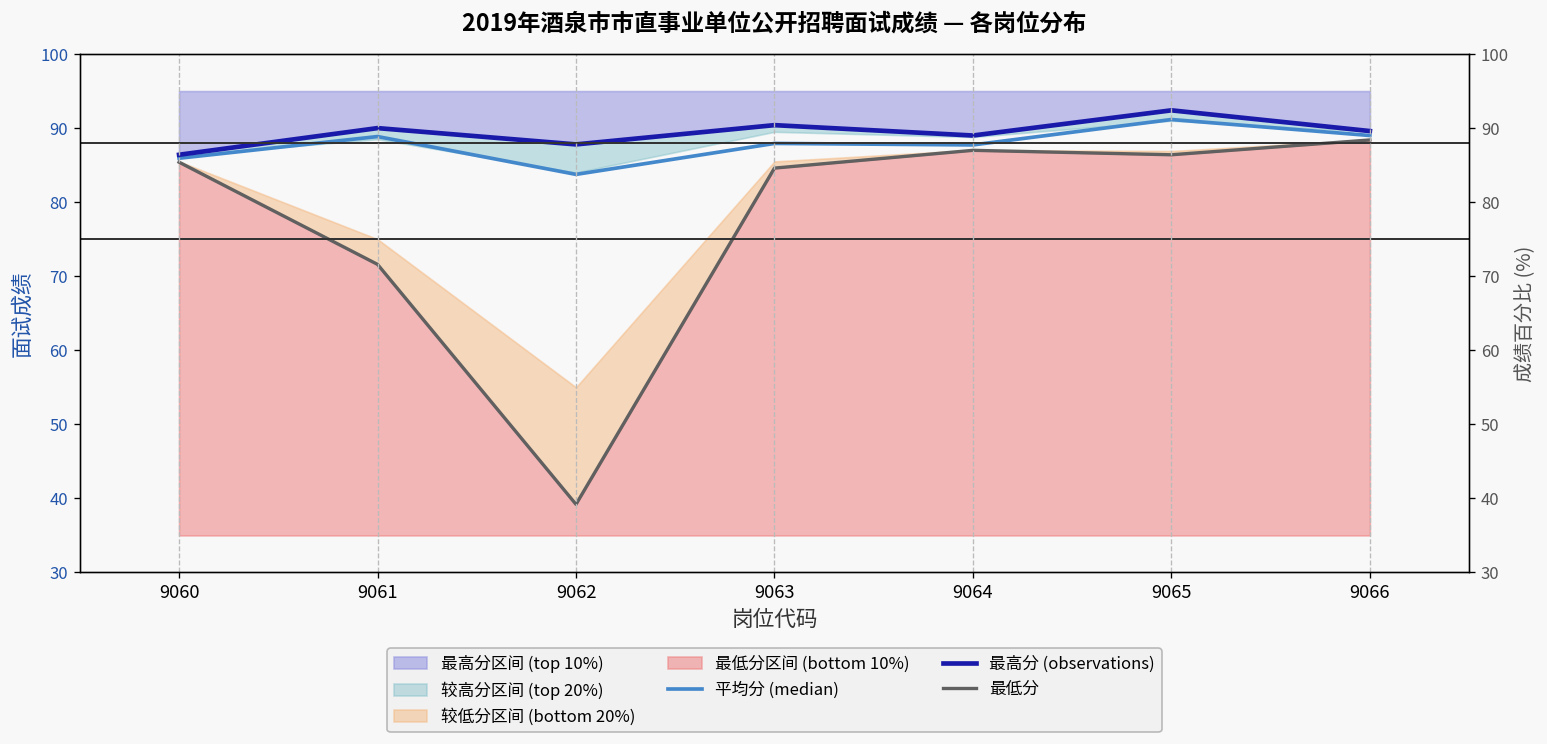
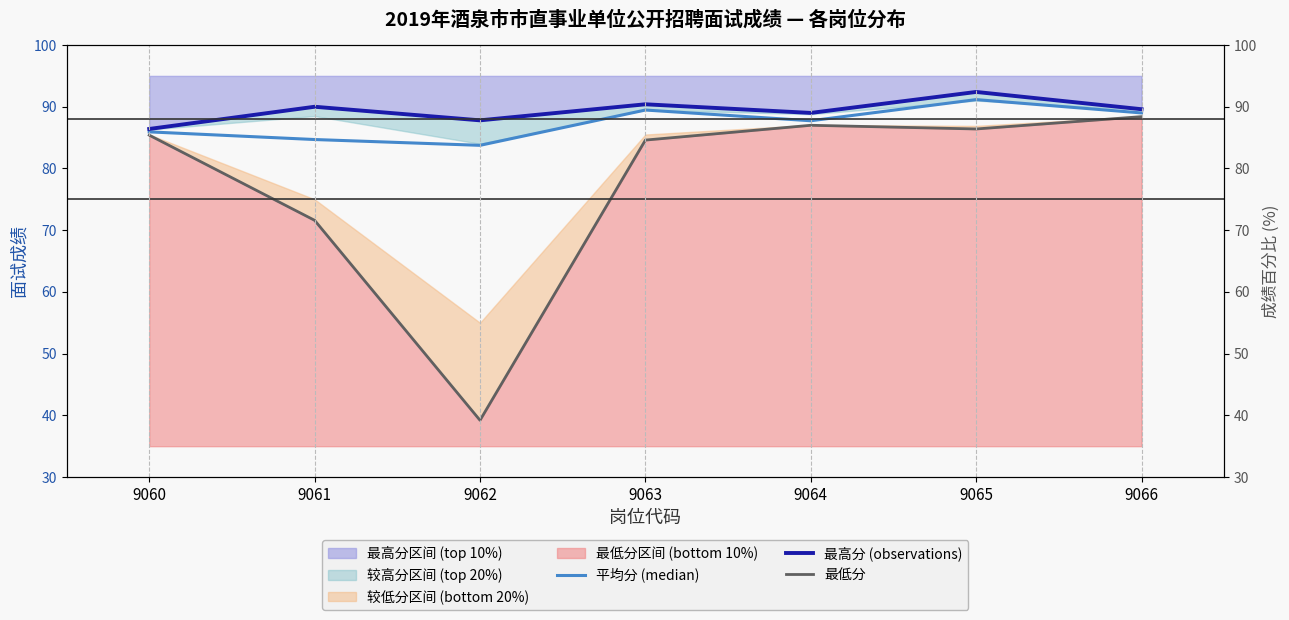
  {
    "平均分 (median)": {
      "9060": 86,
-     "9061": 89,
+     "9061": 85,
      "9062": 84,
-     "9063": 88,
+     "9063": 89,
      "9064": 88,
      "9065": 91,
      "9066": 89
    }
  }
